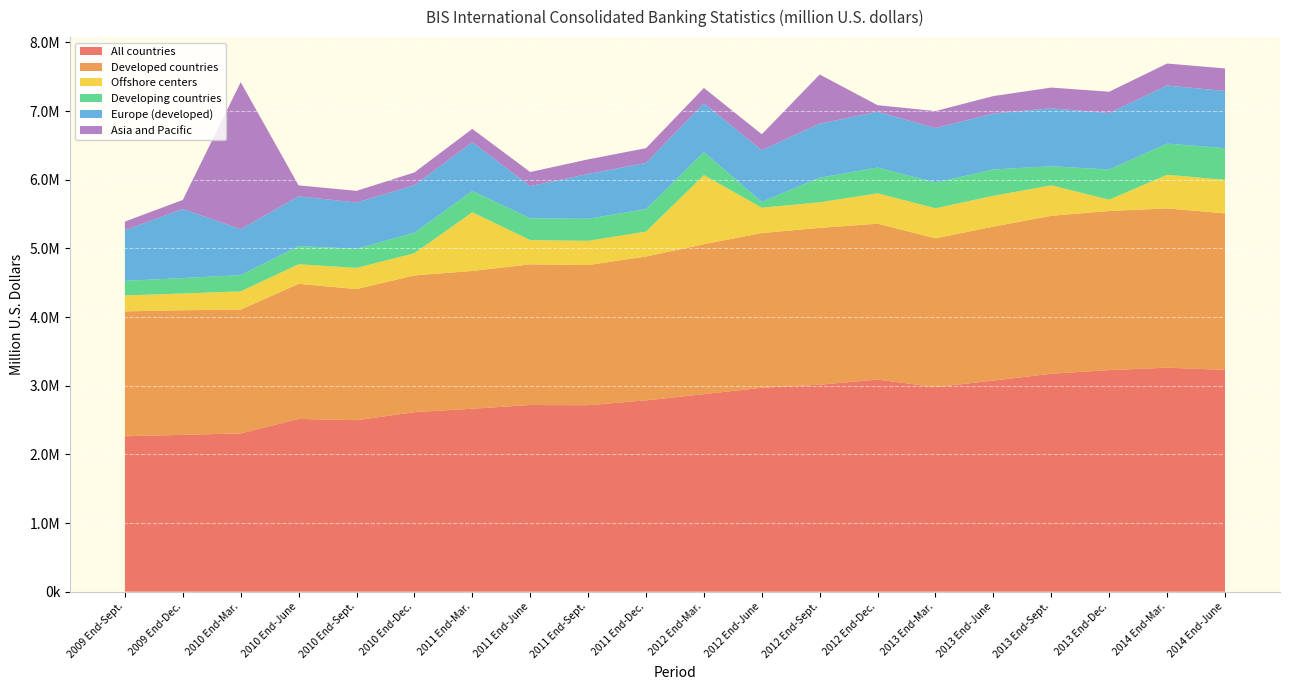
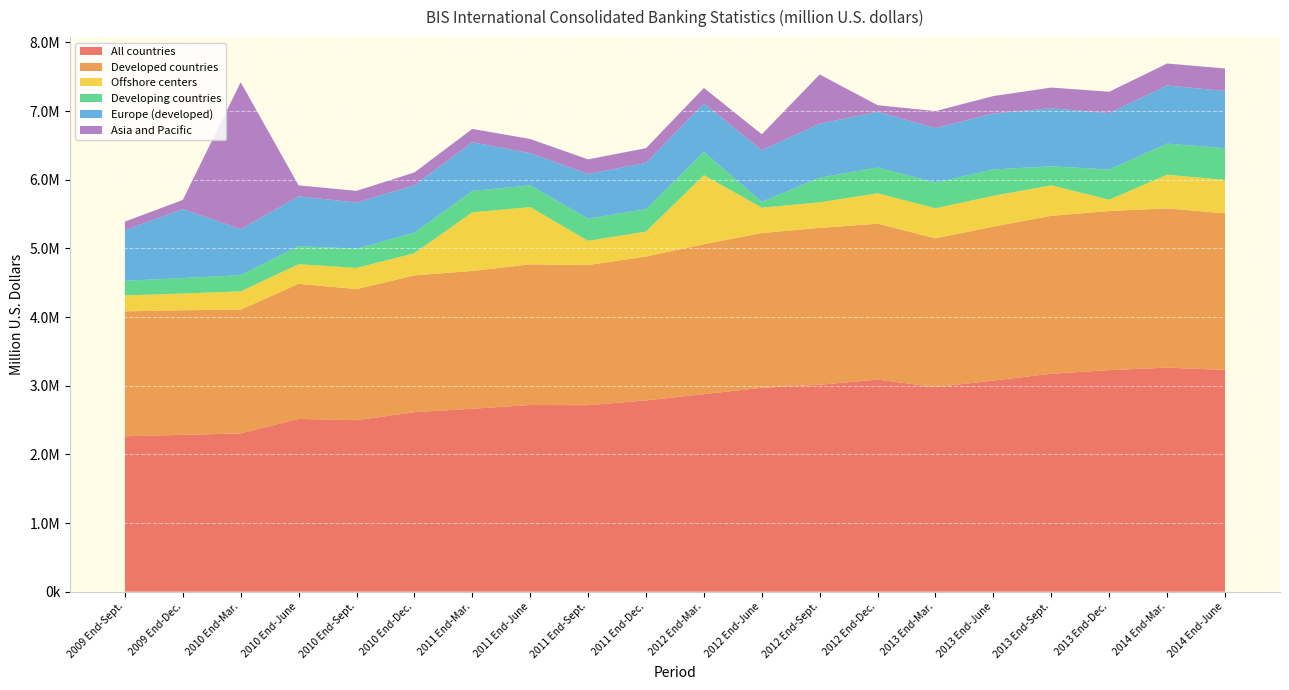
  {
    "Offshore centers": {
      "2009 End-Sept.": 200000,
      "2009 End-Dec.": 200000,
      "2010 End-Mar.": 300000,
      "2010 End-June": 300000,
      "2010 End-Sept.": 300000,
      "2010 End-Dec.": 300000,
      "2011 End-Mar.": 900000,
-     "2011 End-June": 400000,
+     "2011 End-June": 800000,
      "2011 End-Sept.": 400000,
      "2011 End-Dec.": 400000,
      "2012 End-Mar.": 1000000,
      "2012 End-June": 400000,
      "2012 End-Sept.": 400000,
      "2012 End-Dec.": 400000,
      "2013 End-Mar.": 400000,
      "2013 End-June": 400000,
      "2013 End-Sept.": 400000,
      "2013 End-Dec.": 200000,
      "2014 End-Mar.": 500000,
      "2014 End-June": 500000
    },
    "Developing countries": {
      "2009 End-Sept.": 200000,
      "2009 End-Dec.": 200000,
      "2010 End-Mar.": 200000,
      "2010 End-June": 300000,
      "2010 End-Sept.": 300000,
      "2010 End-Dec.": 300000,
      "2011 End-Mar.": 300000,
      "2011 End-June": 300000,
      "2011 End-Sept.": 300000,
      "2011 End-Dec.": 300000,
      "2012 End-Mar.": 300000,
      "2012 End-June": 100000,
      "2012 End-Sept.": 400000,
      "2012 End-Dec.": 400000,
      "2013 End-Mar.": 400000,
      "2013 End-June": 400000,
      "2013 End-Sept.": 300000,
      "2013 End-Dec.": 400000,
      "2014 End-Mar.": 500000,
      "2014 End-June": 500000
    },
    "Europe (developed)": {
      "2009 End-Sept.": 700000,
      "2009 End-Dec.": 1000000,
      "2010 End-Mar.": 700000,
      "2010 End-June": 700000,
      "2010 End-Sept.": 700000,
      "2010 End-Dec.": 700000,
      "2011 End-Mar.": 700000,
      "2011 End-June": 500000,
      "2011 End-Sept.": 700000,
      "2011 End-Dec.": 700000,
      "2012 End-Mar.": 700000,
      "2012 End-June": 800000,
      "2012 End-Sept.": 800000,
      "2012 End-Dec.": 800000,
      "2013 End-Mar.": 800000,
      "2013 End-June": 800000,
      "2013 End-Sept.": 800000,
      "2013 End-Dec.": 800000,
      "2014 End-Mar.": 800000,
      "2014 End-June": 800000
    },
    "Asia and Pacific": {
      "2009 End-Sept.": 100000,
      "2009 End-Dec.": 100000,
      "2010 End-Mar.": 2100000,
      "2010 End-June": 200000,
      "2010 End-Sept.": 200000,
      "2010 End-Dec.": 200000,
      "2011 End-Mar.": 200000,
      "2011 End-June": 200000,
      "2011 End-Sept.": 200000,
      "2011 End-Dec.": 200000,
      "2012 End-Mar.": 200000,
      "2012 End-June": 200000,
      "2012 End-Sept.": 700000,
      "2012 End-Dec.": 100000,
      "2013 End-Mar.": 200000,
      "2013 End-June": 300000,
      "2013 End-Sept.": 300000,
      "2013 End-Dec.": 300000,
      "2014 End-Mar.": 300000,
      "2014 End-June": 300000
    }
  }
